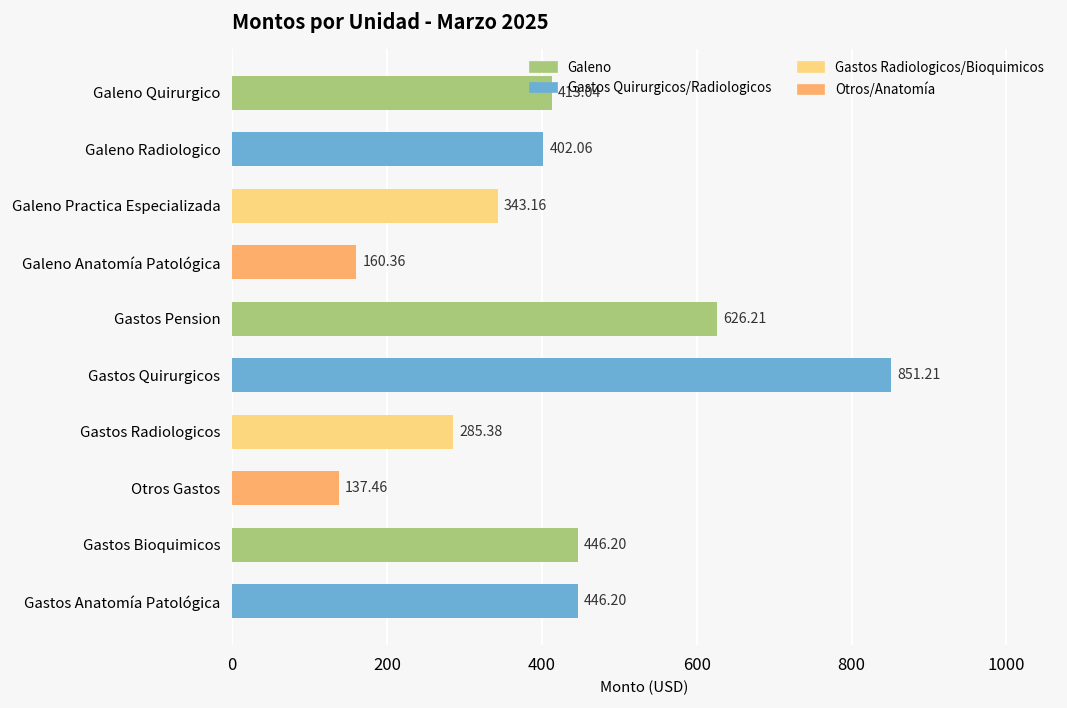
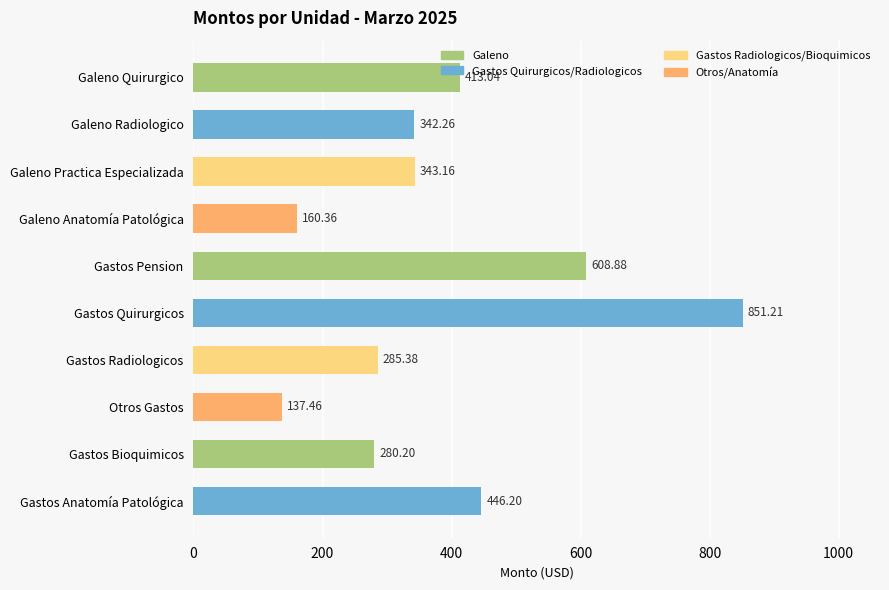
  {
    "Galeno Quirurgico": 413.04,
-   "Galeno Radiologico": 402.06,
+   "Galeno Radiologico": 342.26,
    "Galeno Practica Especializada": 343.16,
    "Galeno Anatomía Patológica": 160.36,
-   "Gastos Pension": 626.21,
+   "Gastos Pension": 608.88,
    "Gastos Quirurgicos": 851.21,
    "Gastos Radiologicos": 285.38,
    "Otros Gastos": 137.46,
-   "Gastos Bioquimicos": 446.20,
+   "Gastos Bioquimicos": 280.20,
    "Gastos Anatomía Patológica": 446.20
  }
